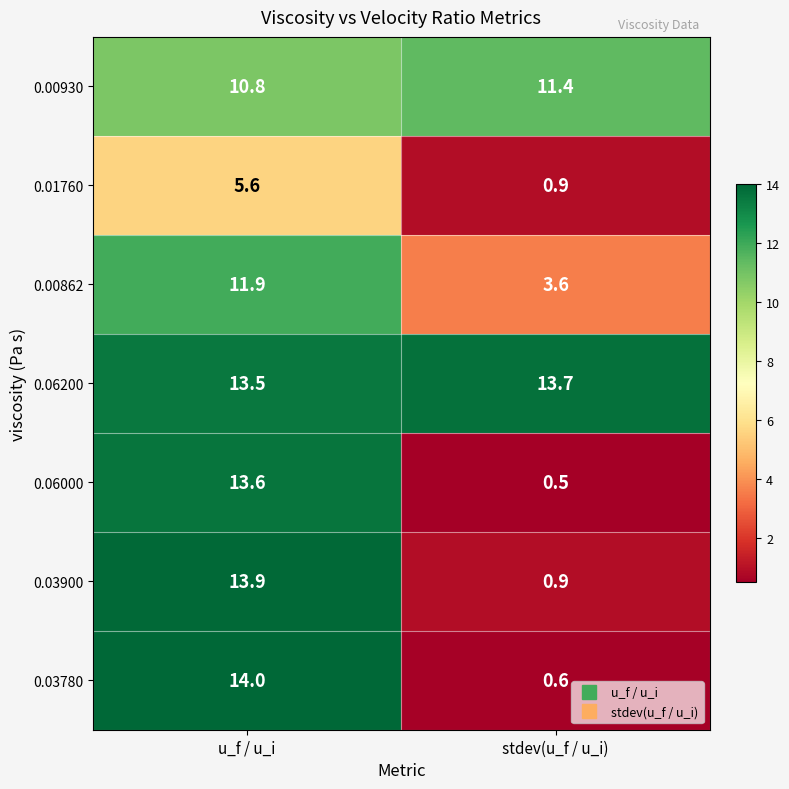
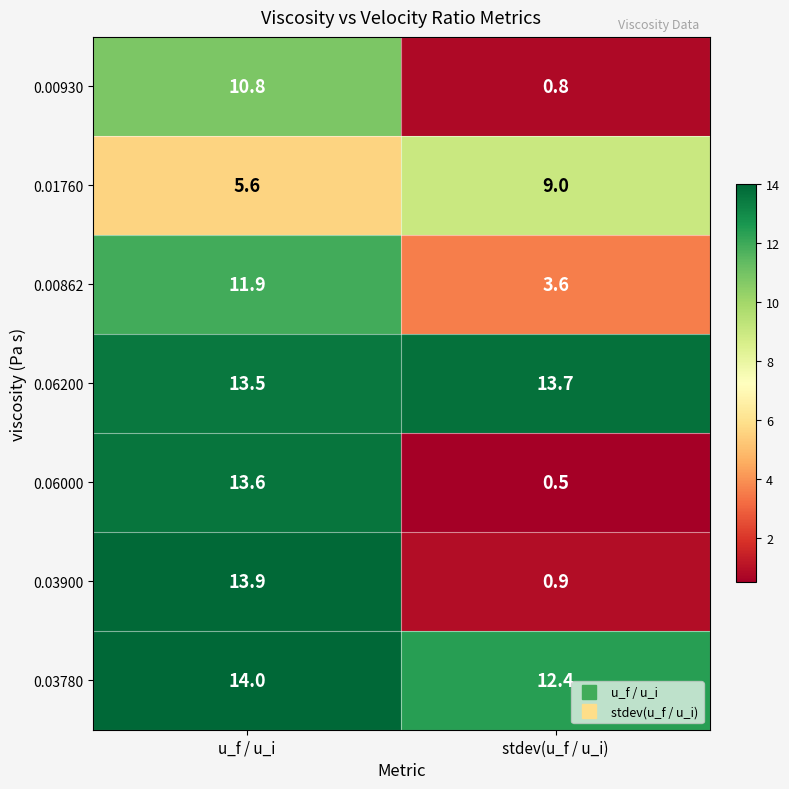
  {
    "0.00930": {
      "u_f / u_i": 10.8,
-     "stdev(u_f / u_i)": 11.4
+     "stdev(u_f / u_i)": 0.8
    },
    "0.01760": {
      "u_f / u_i": 5.6,
-     "stdev(u_f / u_i)": 0.9
+     "stdev(u_f / u_i)": 9.0
    },
    "0.00862": {
      "u_f / u_i": 11.9,
      "stdev(u_f / u_i)": 3.6
    },
    "0.06200": {
      "u_f / u_i": 13.5,
      "stdev(u_f / u_i)": 13.7
    },
    "0.06000": {
      "u_f / u_i": 13.6,
      "stdev(u_f / u_i)": 0.5
    },
    "0.03900": {
      "u_f / u_i": 13.9,
      "stdev(u_f / u_i)": 0.9
    },
    "0.03780": {
      "u_f / u_i": 14.0,
-     "stdev(u_f / u_i)": 0.6
+     "stdev(u_f / u_i)": 12.4
    }
  }
